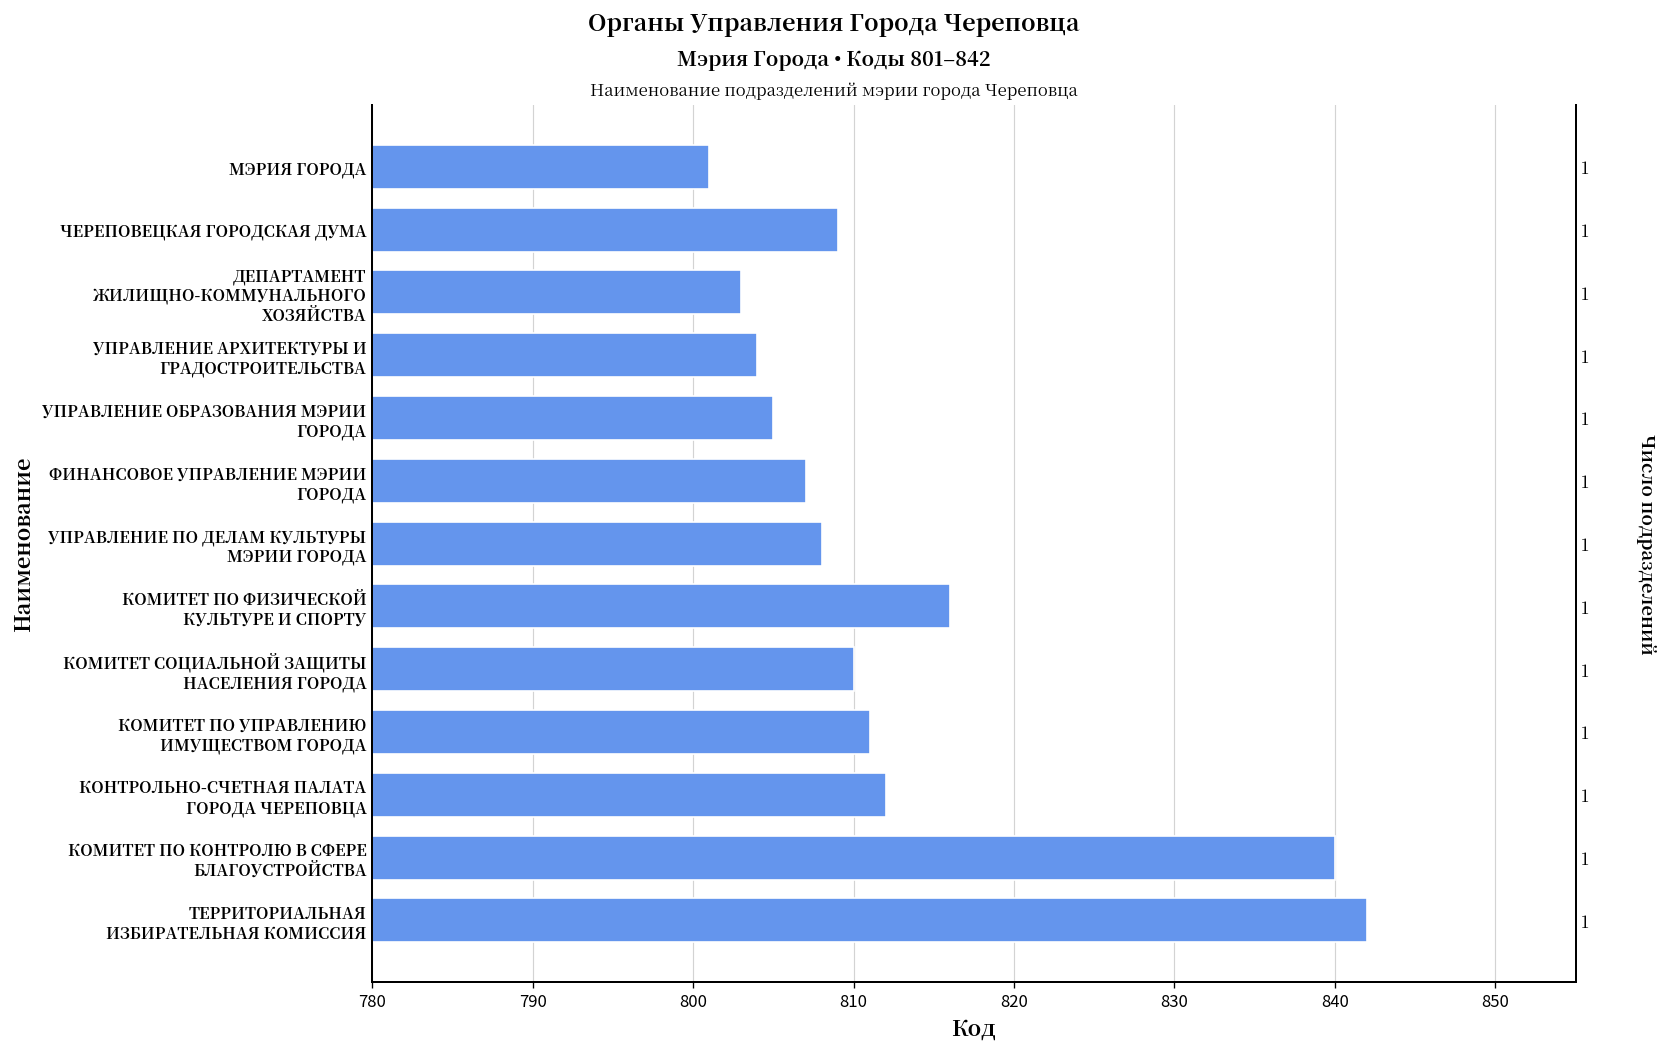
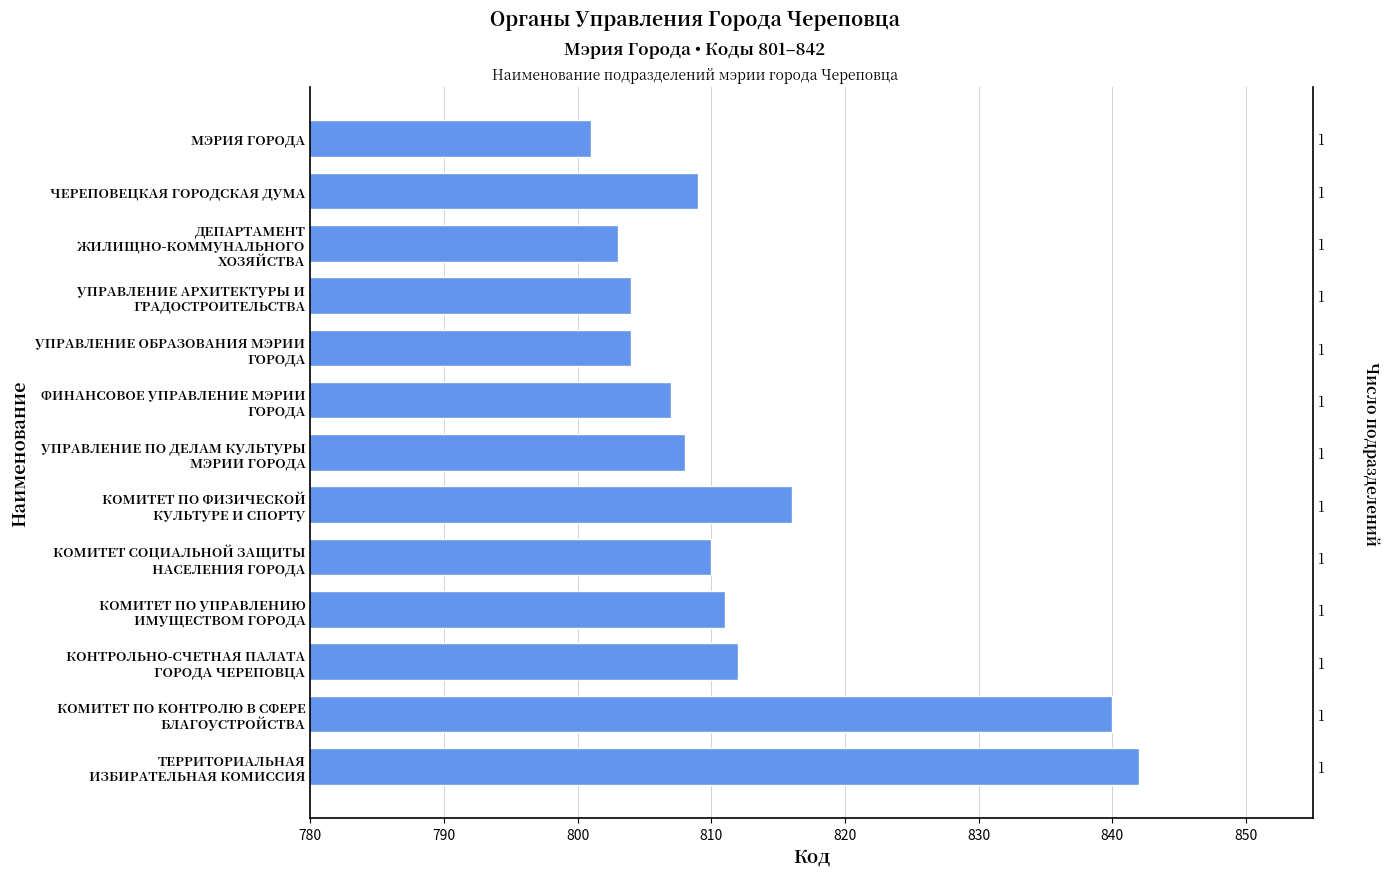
  {
    "МЭРИЯ ГОРОДА": 801,
    "ЧЕРЕПОВЕЦКАЯ ГОРОДСКАЯ ДУМА": 809,
    "ДЕПАРТАМЕНТ ЖИЛИЩНО-КОММУНАЛЬНОГО ХОЗЯЙСТВА": 803,
    "УПРАВЛЕНИЕ АРХИТЕКТУРЫ И ГРАДОСТРОИТЕЛЬСТВА": 804,
-   "УПРАВЛЕНИЕ ОБРАЗОВАНИЯ МЭРИИ ГОРОДА": 805,
+   "УПРАВЛЕНИЕ ОБРАЗОВАНИЯ МЭРИИ ГОРОДА": 804,
    "ФИНАНСОВОЕ УПРАВЛЕНИЕ МЭРИИ ГОРОДА": 807,
    "УПРАВЛЕНИЕ ПО ДЕЛАМ КУЛЬТУРЫ МЭРИИ ГОРОДА": 808,
    "КОМИТЕТ ПО ФИЗИЧЕСКОЙ КУЛЬТУРЕ И СПОРТУ": 816,
    "КОМИТЕТ СОЦИАЛЬНОЙ ЗАЩИТЫ НАСЕЛЕНИЯ ГОРОДА": 810,
    "КОМИТЕТ ПО УПРАВЛЕНИЮ ИМУЩЕСТВОМ ГОРОДА": 811,
    "КОНТРОЛЬНО-СЧЕТНАЯ ПАЛАТА ГОРОДА ЧЕРЕПОВЦА": 812,
    "КОМИТЕТ ПО КОНТРОЛЮ В СФЕРЕ БЛАГОУСТРОЙСТВА": 840,
    "ТЕРРИТОРИАЛЬНАЯ ИЗБИРАТЕЛЬНАЯ КОМИССИЯ": 842
  }
